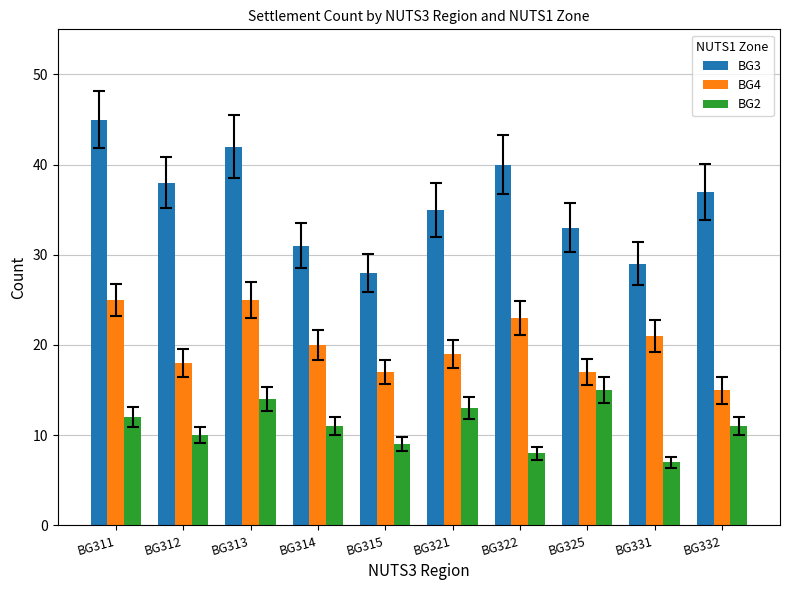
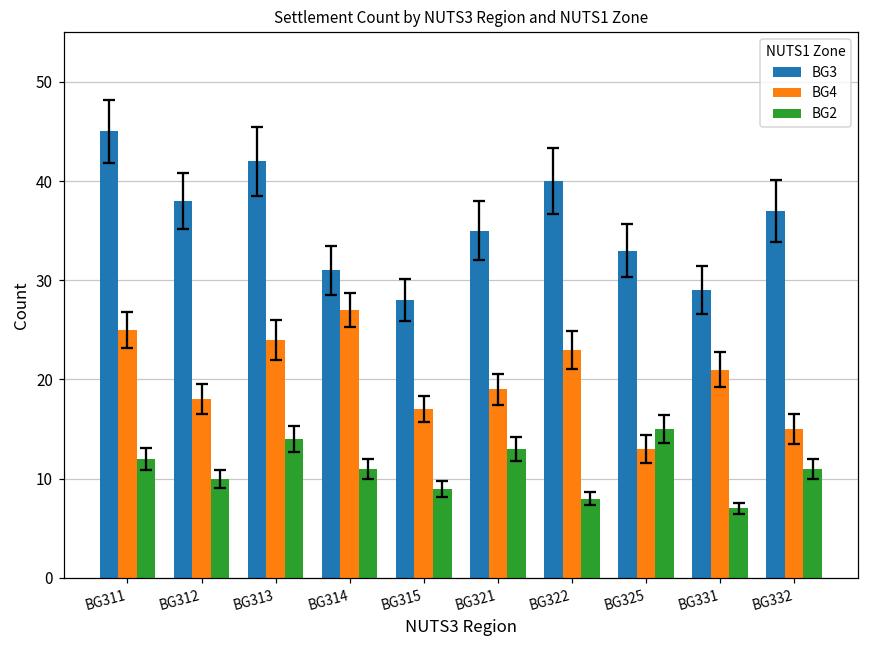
  {
    "BG4": {
      "BG311": 25,
      "BG312": 18,
-     "BG313": 25,
-     "BG314": 20,
+     "BG313": 24,
+     "BG314": 27,
      "BG315": 17,
      "BG321": 19,
      "BG322": 23,
-     "BG325": 17,
+     "BG325": 13,
      "BG331": 21,
      "BG332": 15
    },
    "BG2": {
      "BG311": 12,
      "BG312": 10,
      "BG313": 14,
      "BG314": 11,
      "BG315": 9,
      "BG321": 13,
      "BG322": 8,
      "BG325": 15,
      "BG331": 7,
      "BG332": 11
    }
  }
